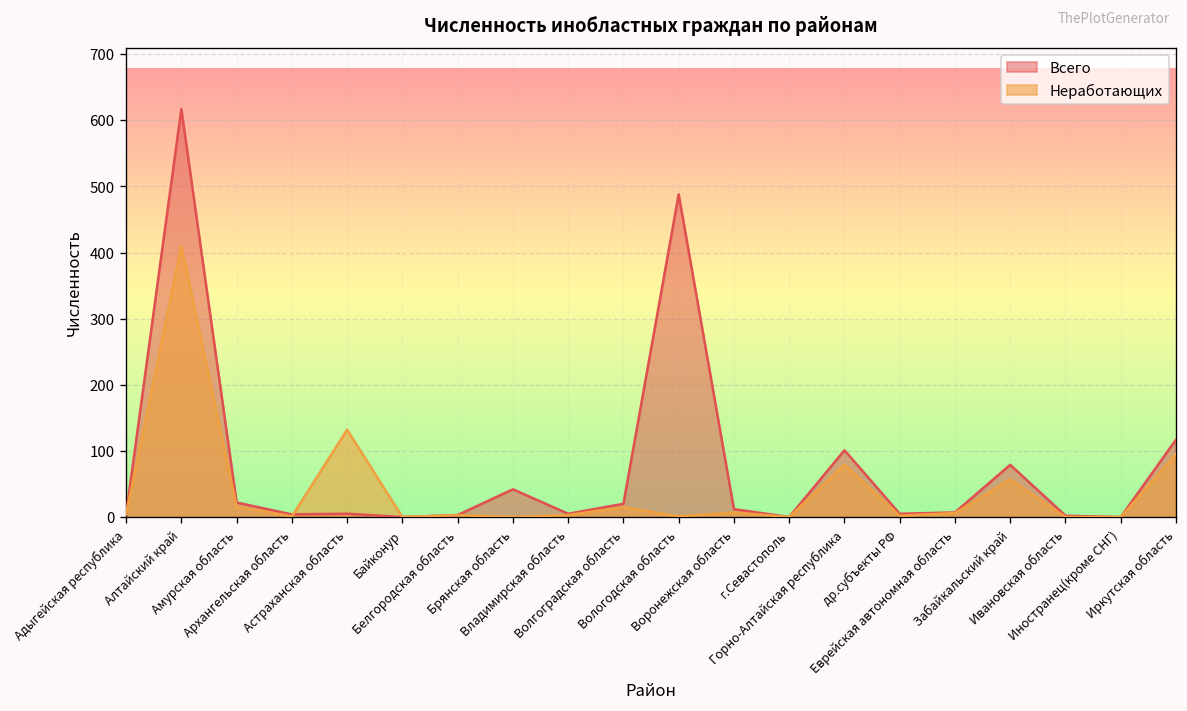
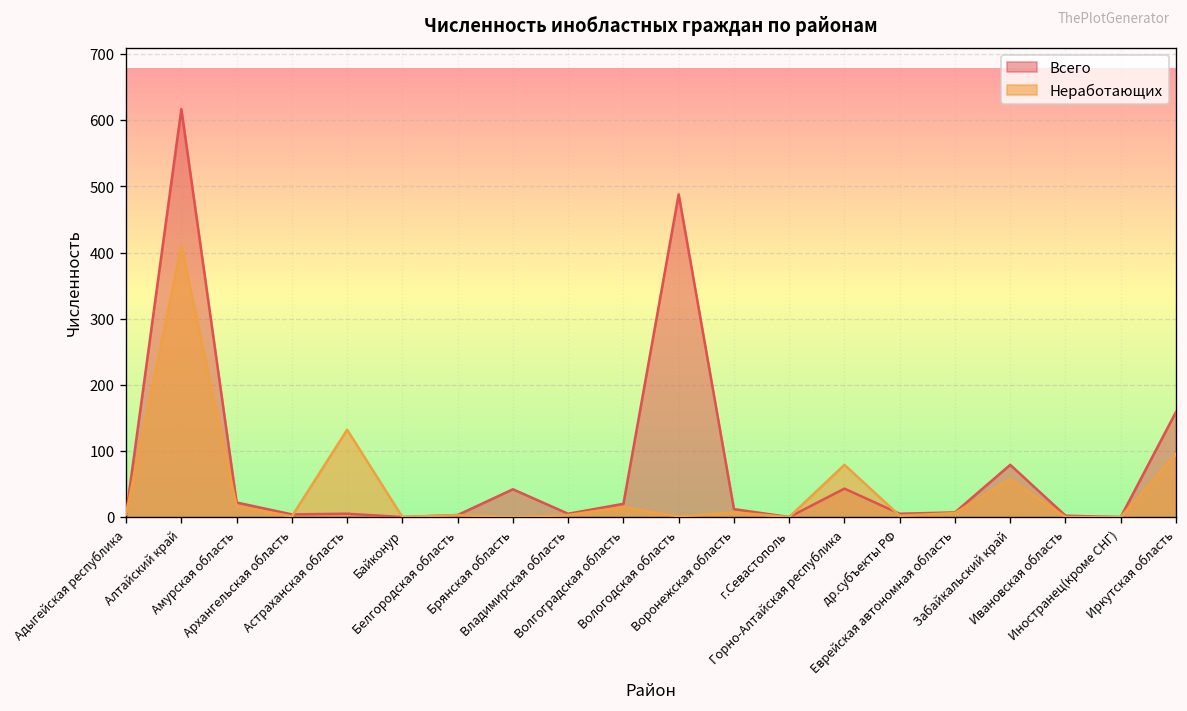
  {
    "Всего": {
      "Алтайский край": 620,
      "Амурская область": 20,
      "Астраханская область": 10,
      "Брянская область": 40,
      "Волгоградская область": 20,
      "Вологодская область": 490,
      "Воронежская область": 10,
-     "Горно-Алтайская республика": 100,
+     "Горно-Алтайская республика": 40,
      "Забайкальский край": 80,
-     "Иркутская область": 120
+     "Иркутская область": 160
    },
    "Неработающих": {
      "Алтайский край": 410,
      "Амурская область": 20,
      "Астраханская область": 130,
      "Брянская область": 0,
      "Волгоградская область": 20,
      "Вологодская область": 0,
      "Воронежская область": 10,
      "Горно-Алтайская республика": 80,
      "Забайкальский край": 60,
      "Иркутская область": 100
    }
  }
